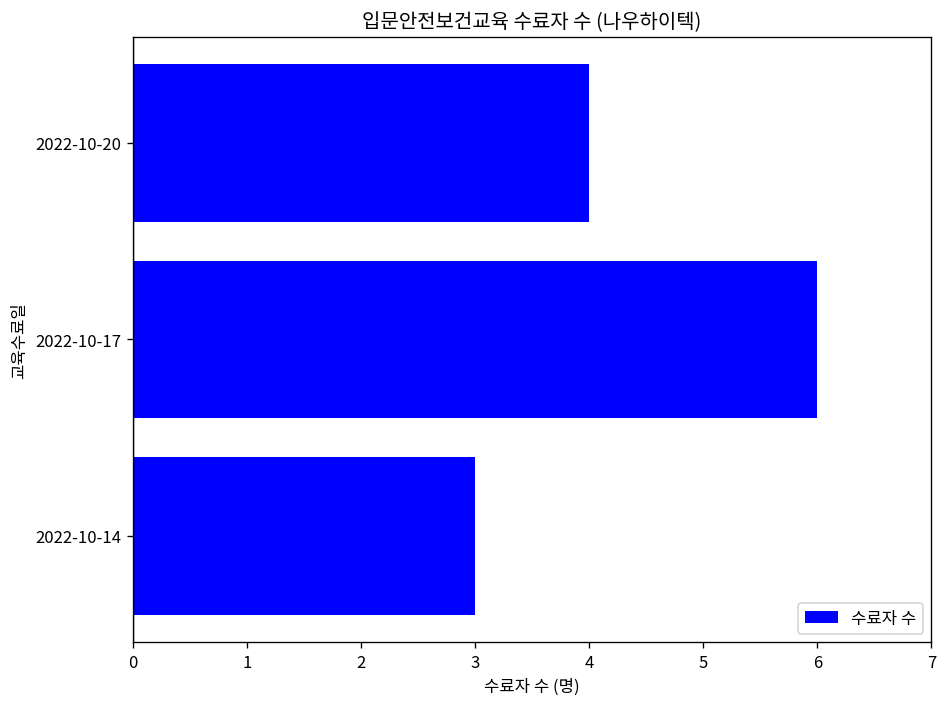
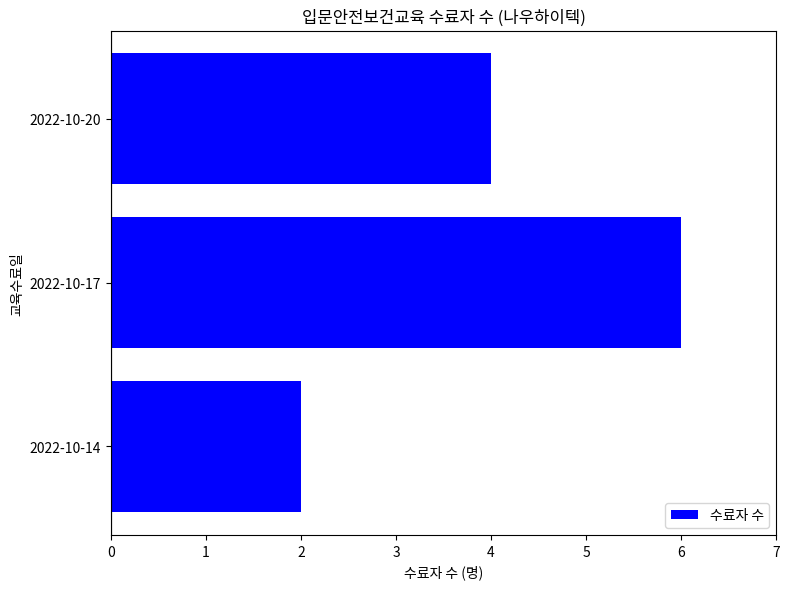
  {
    "2022-10-20": 4,
    "2022-10-17": 6,
-   "2022-10-14": 3
+   "2022-10-14": 2
  }
